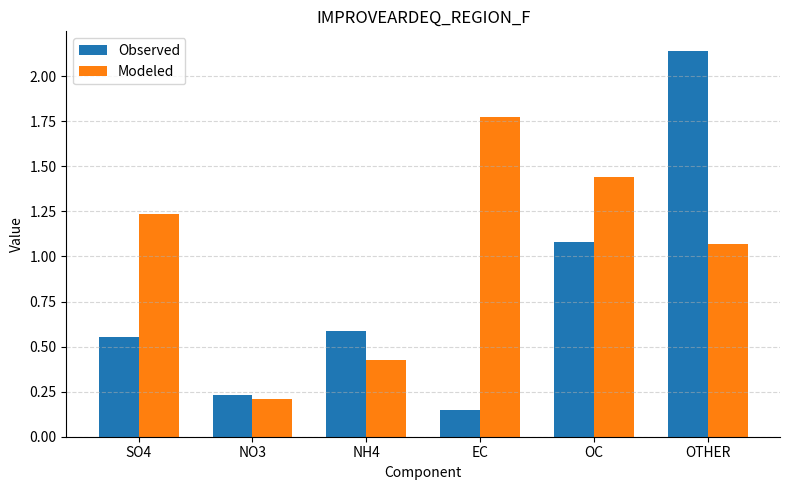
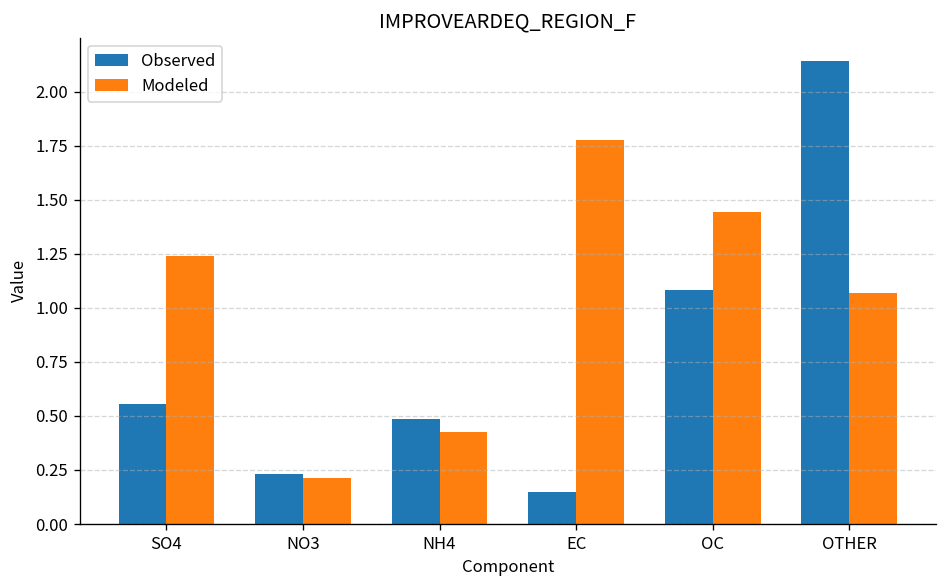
  {
    "Observed": {
      "SO4": 0.56,
      "NO3": 0.23,
-     "NH4": 0.59,
+     "NH4": 0.49,
      "EC": 0.15,
      "OC": 1.08,
      "OTHER": 2.14
    },
    "Modeled": {
      "SO4": 1.24,
      "NO3": 0.21,
      "NH4": 0.43,
      "EC": 1.77,
      "OC": 1.44,
      "OTHER": 1.07
    }
  }
